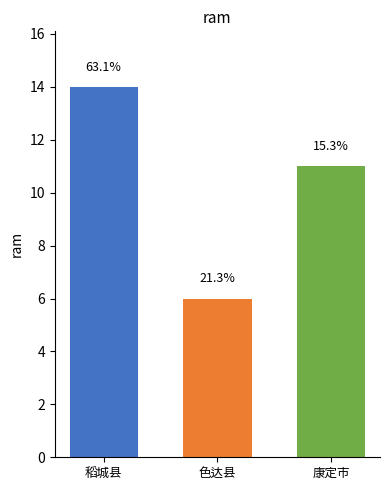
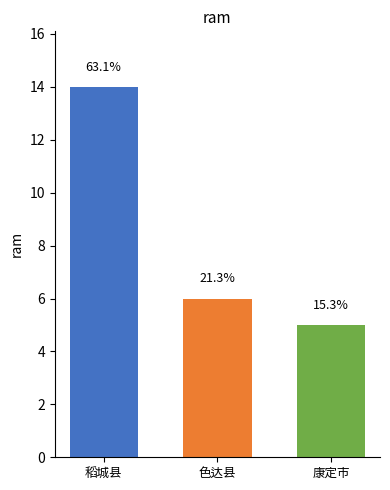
  {
-   "康定市": 11
+   "康定市": 5
  }
